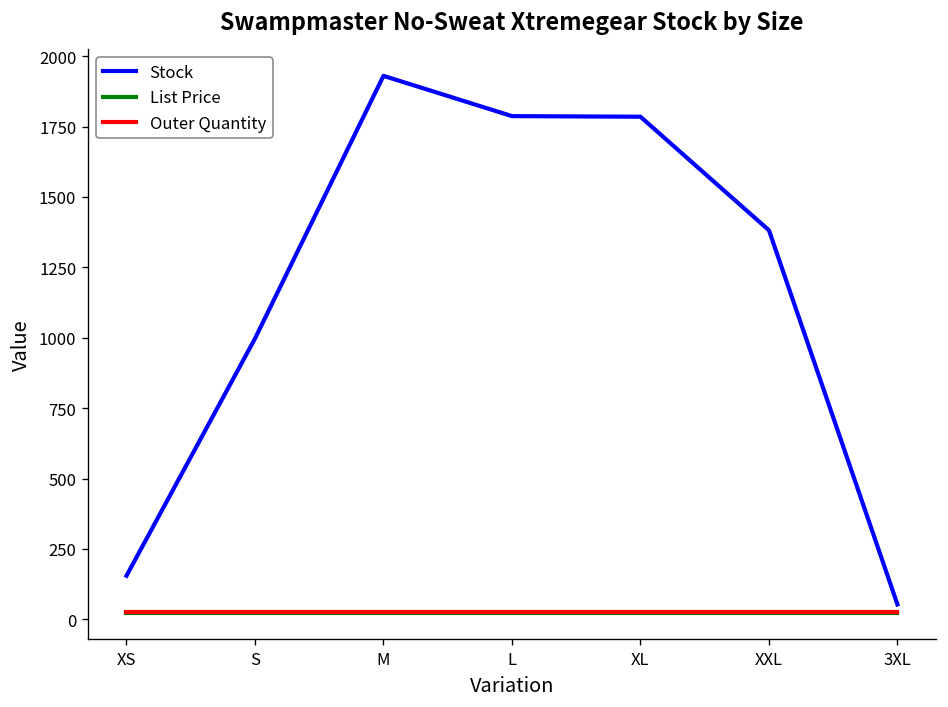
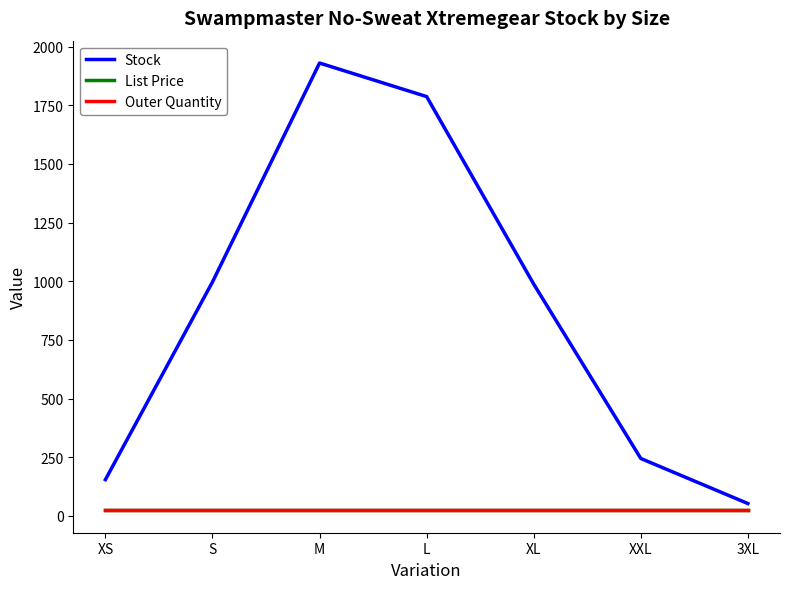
  {
    "Stock": {
      "XS": 150,
      "S": 1000,
      "M": 1930,
      "L": 1790,
-     "XL": 1780,
-     "XXL": 1380,
+     "XL": 990,
+     "XXL": 250,
      "3XL": 50
    }
  }
